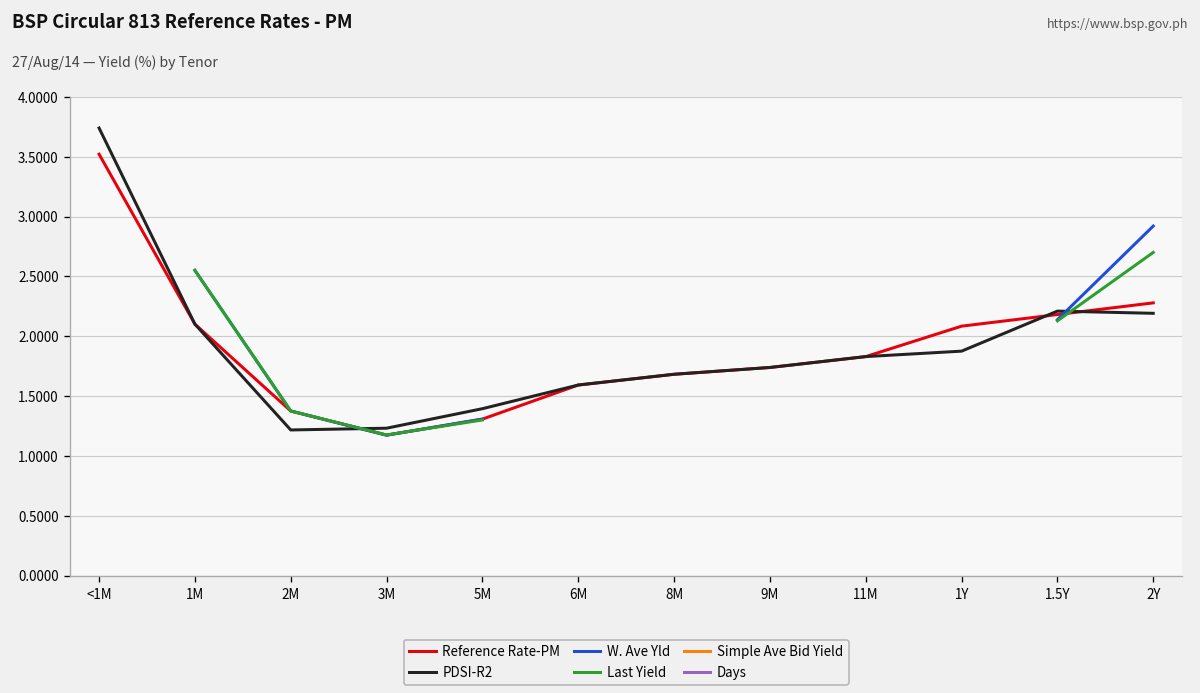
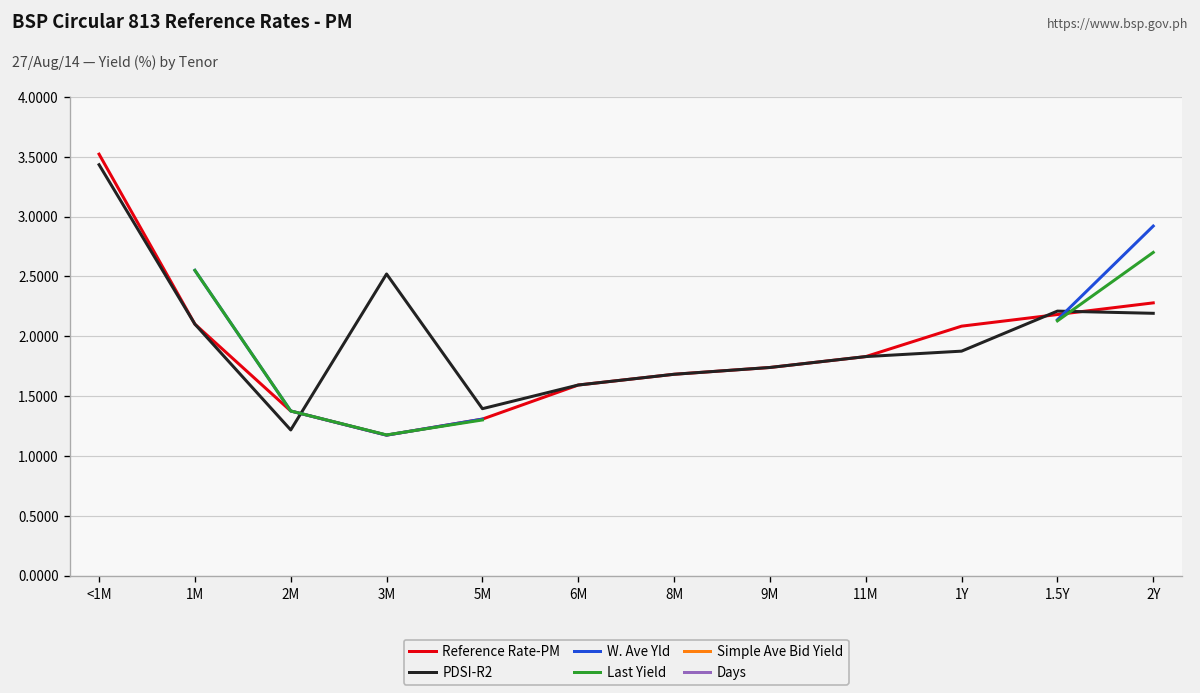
  {
    "Reference Rate-PM": {
      "<1M": 3.5,
      "1.5Y": 2.2,
      "2Y": 2.3
    },
    "PDSI-R2": {
-     "<1M": 3.7,
+     "<1M": 3.4,
      "2M": 1.2,
-     "3M": 1.2,
+     "3M": 2.5,
      "5M": 1.4,
      "1Y": 1.9,
      "1.5Y": 2.2,
      "2Y": 2.2
    },
    "W. Ave Yld": {
      "2Y": 2.9
    },
    "Last Yield": {
      "2Y": 2.7
    },
    "Simple Ave Bid Yield": {
      "3M": 1.5,
      "6M": 1.8
    }
  }
